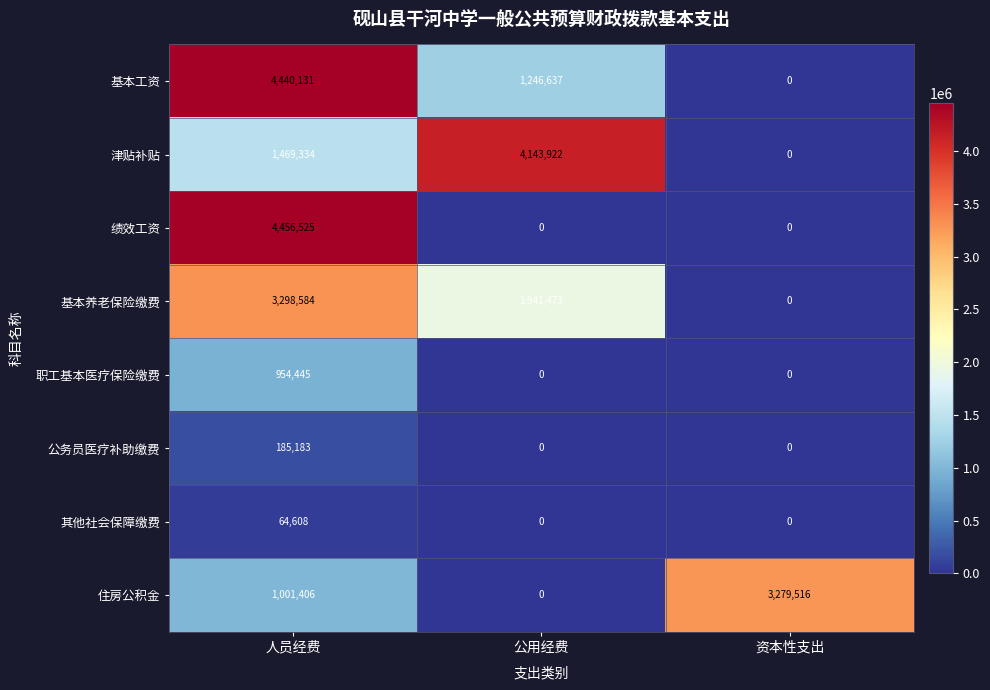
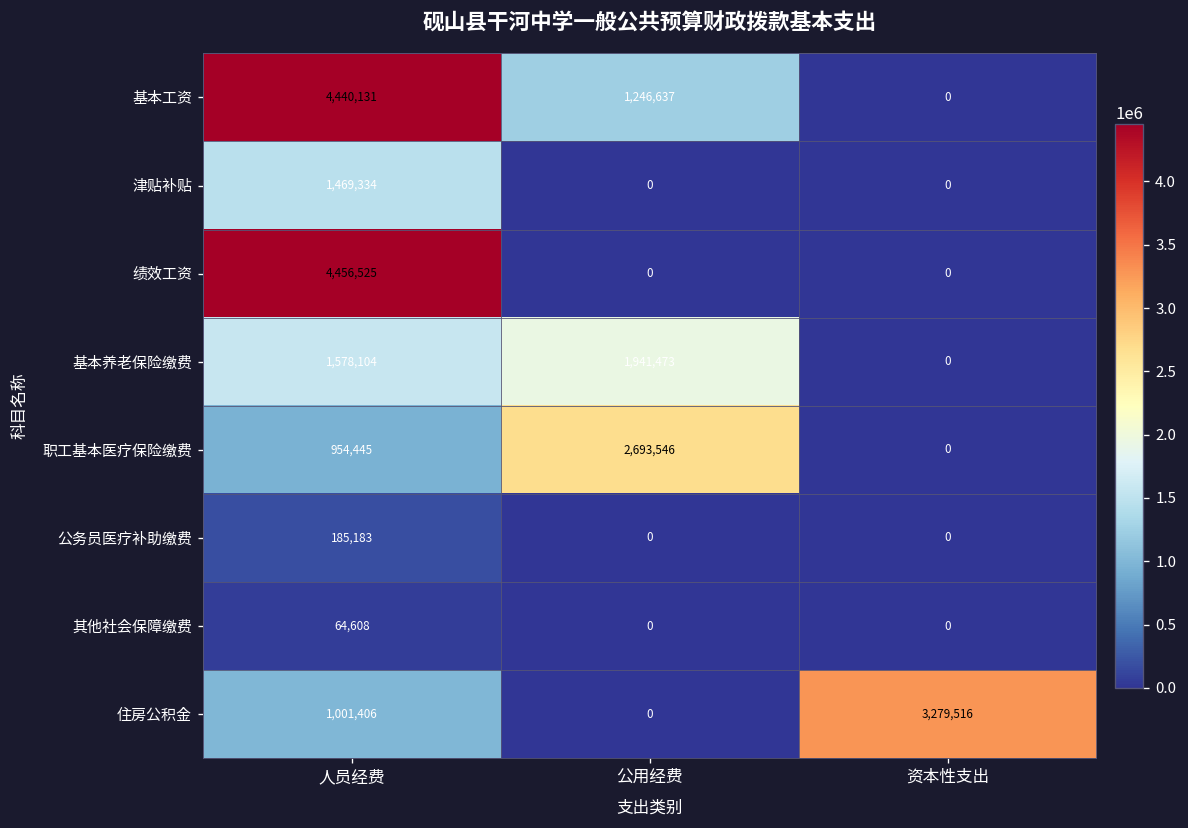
  {
    "基本工资": {
      "人员经费": "4,440,131",
      "公用经费": "1,246,637",
      "资本性支出": "0"
    },
    "津贴补贴": {
      "人员经费": "1,469,334",
-     "公用经费": "4,143,922",
+     "公用经费": "0",
      "资本性支出": "0"
    },
    "绩效工资": {
      "人员经费": "4,456,525",
      "公用经费": "0",
      "资本性支出": "0"
    },
    "基本养老保险缴费": {
-     "人员经费": "3,298,584",
+     "人员经费": "1,578,104",
      "资本性支出": "0"
    },
    "职工基本医疗保险缴费": {
      "人员经费": "954,445",
-     "公用经费": "0",
+     "公用经费": "2,693,546",
      "资本性支出": "0"
    },
    "公务员医疗补助缴费": {
      "人员经费": "185,183",
      "公用经费": "0",
      "资本性支出": "0"
    },
    "其他社会保障缴费": {
      "人员经费": "64,608",
      "公用经费": "0",
      "资本性支出": "0"
    },
    "住房公积金": {
      "人员经费": "1,001,406",
      "公用经费": "0",
      "资本性支出": "3,279,516"
    }
  }
